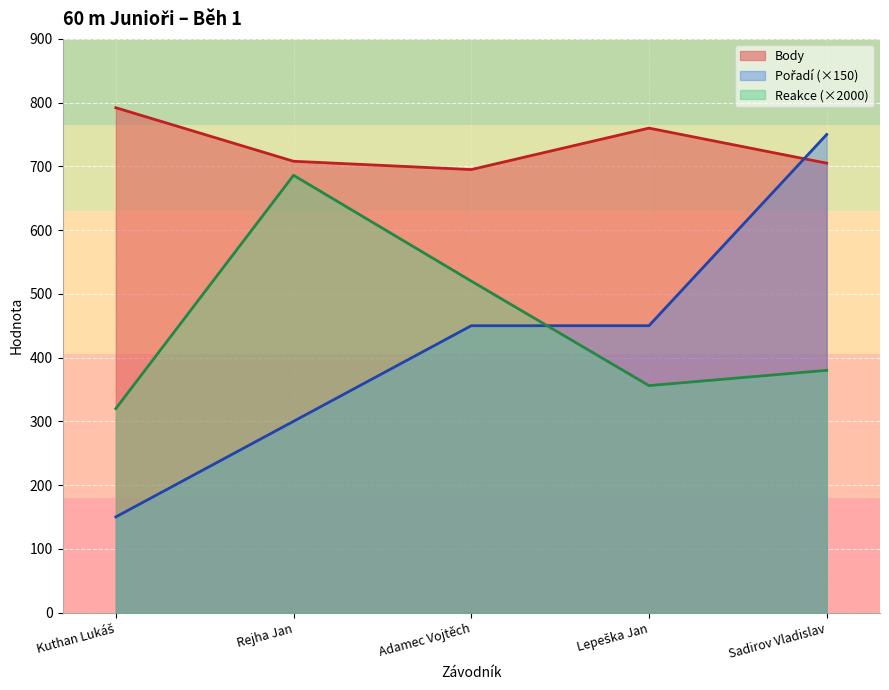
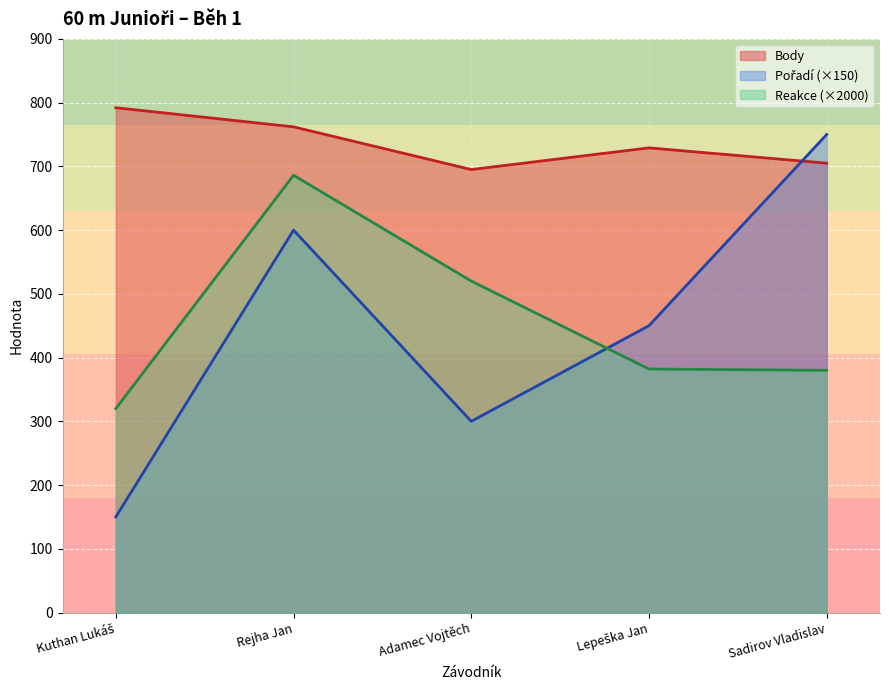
  {
    "Body": {
      "Kuthan Lukáš": 790,
-     "Rejha Jan": 710,
+     "Rejha Jan": 760,
      "Adamec Vojtěch": 700,
-     "Lepeška Jan": 760,
+     "Lepeška Jan": 730,
      "Sadirov Vladislav": 710
    },
    "Pořadí (×150)": {
      "Kuthan Lukáš": 150,
-     "Rejha Jan": 300,
-     "Adamec Vojtěch": 450,
+     "Rejha Jan": 600,
+     "Adamec Vojtěch": 300,
      "Lepeška Jan": 450,
      "Sadirov Vladislav": 750
    },
    "Reakce (×2000)": {
      "Kuthan Lukáš": 320,
      "Rejha Jan": 690,
      "Adamec Vojtěch": 520,
-     "Lepeška Jan": 360,
+     "Lepeška Jan": 380,
      "Sadirov Vladislav": 380
    }
  }
